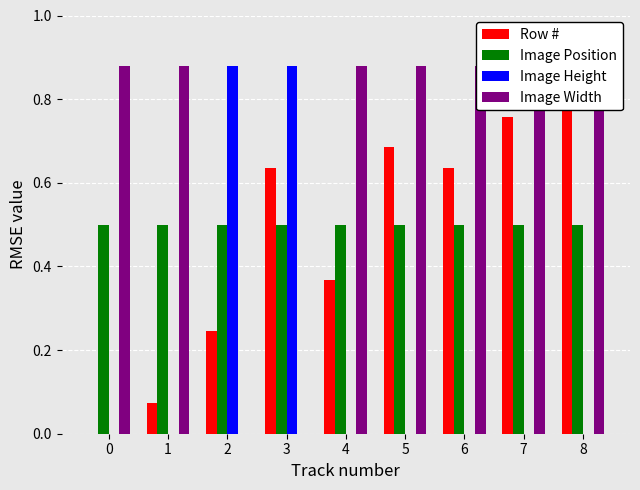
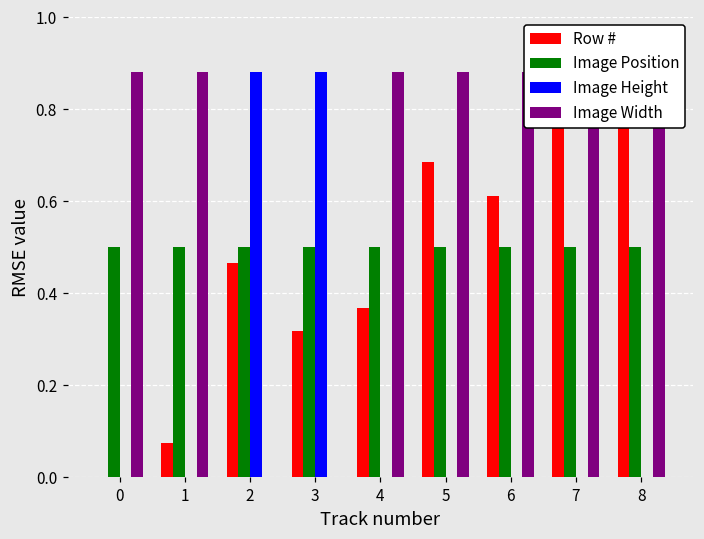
  {
    "Row #": {
      "0": 0.00,
      "1": 0.07,
-     "2": 0.24,
-     "3": 0.64,
+     "2": 0.46,
+     "3": 0.32,
      "4": 0.37,
      "5": 0.68,
-     "6": 0.64,
+     "6": 0.61,
      "7": 0.76
    },
    "Image Position": {
      "0": 0.50,
      "1": 0.50,
      "2": 0.50,
      "3": 0.50,
      "4": 0.50,
      "5": 0.50,
      "6": 0.50,
      "7": 0.50,
      "8": 0.50
    },
    "Image Height": {
      "0": 0.00,
      "1": 0.00,
      "2": 0.88,
      "3": 0.88,
      "4": 0.00,
      "5": 0.00,
      "6": 0.00,
      "7": 0.00,
      "8": 0.00
    },
    "Image Width": {
      "0": 0.88,
      "1": 0.88,
      "2": 0.00,
      "3": 0.00,
      "4": 0.88,
      "5": 0.88
    }
  }
